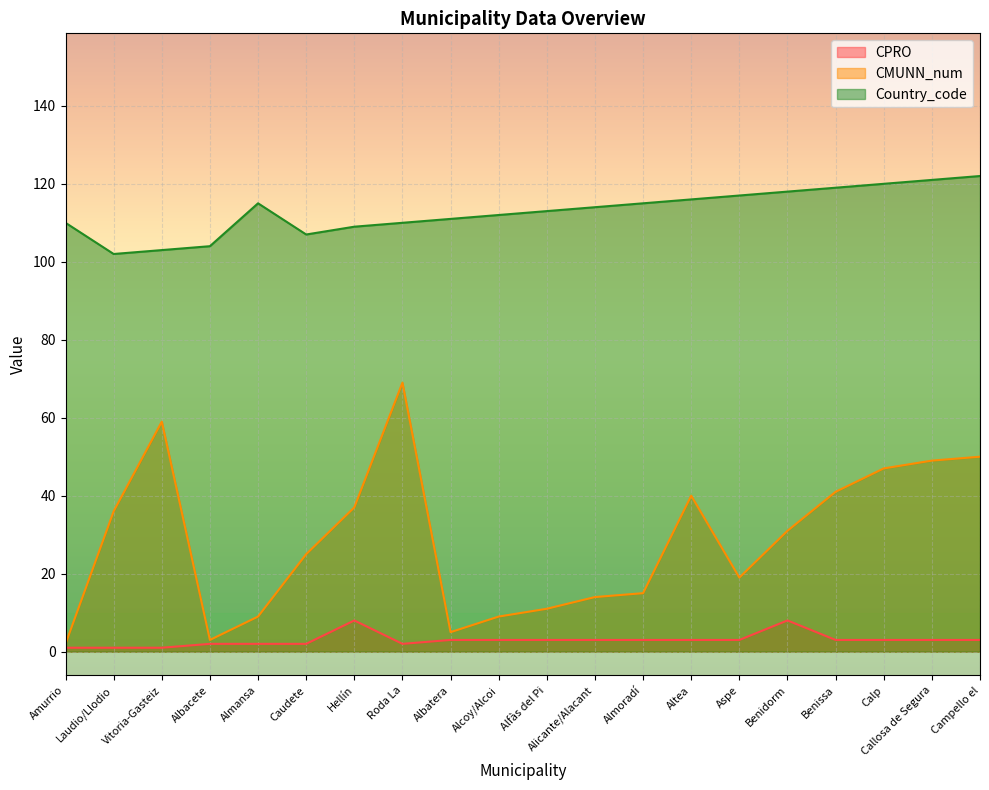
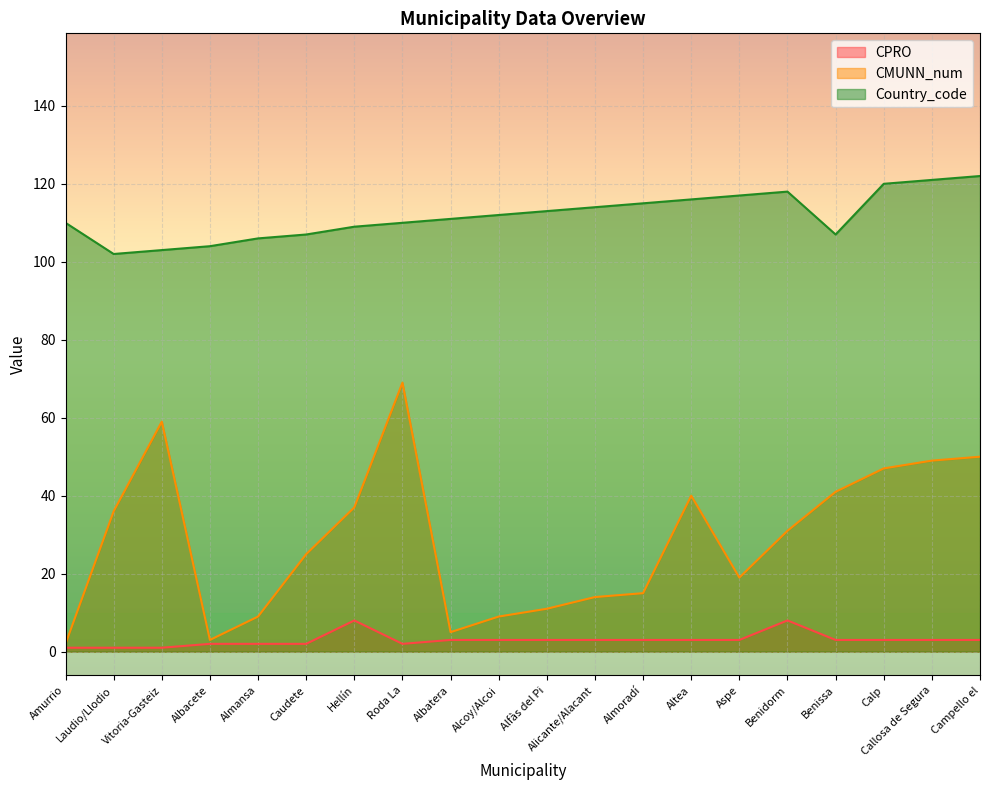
  {
    "CPRO": {
      "Amurrio": 1,
      "Laudio/Llodio": 1,
      "Vitoria-Gasteiz": 1,
      "Albacete": 2,
      "Almansa": 2,
      "Caudete": 2,
      "Hellín": 8,
      "Roda La": 2,
      "Albatera": 3,
      "Alcoy/Alcoi": 3,
      "Alfàs del Pi": 3,
      "Alicante/Alacant": 3,
      "Almoradí": 3,
      "Altea": 3,
      "Aspe": 3,
      "Benidorm": 8,
      "Benissa": 3,
      "Calp": 3,
      "Callosa de Segura": 3,
      "Campello el": 3
    },
    "CMUNN_num": {
      "Amurrio": 2,
      "Laudio/Llodio": 36,
      "Vitoria-Gasteiz": 59,
      "Albacete": 3,
      "Almansa": 9,
      "Caudete": 25,
      "Hellín": 37,
      "Roda La": 69,
      "Albatera": 5,
      "Alcoy/Alcoi": 9,
      "Alfàs del Pi": 11,
      "Alicante/Alacant": 14,
      "Almoradí": 15,
      "Altea": 40,
      "Aspe": 19,
      "Benidorm": 31,
      "Benissa": 41,
      "Calp": 47,
      "Callosa de Segura": 49,
      "Campello el": 50
    },
    "Country_code": {
      "Amurrio": 110,
      "Laudio/Llodio": 102,
      "Vitoria-Gasteiz": 103,
      "Albacete": 104,
-     "Almansa": 115,
+     "Almansa": 106,
      "Caudete": 107,
      "Hellín": 109,
      "Roda La": 110,
      "Albatera": 111,
      "Alcoy/Alcoi": 112,
      "Alfàs del Pi": 113,
      "Alicante/Alacant": 114,
      "Almoradí": 115,
      "Altea": 116,
      "Aspe": 117,
      "Benidorm": 118,
-     "Benissa": 119,
+     "Benissa": 107,
      "Calp": 120,
      "Callosa de Segura": 121,
      "Campello el": 122
    }
  }
